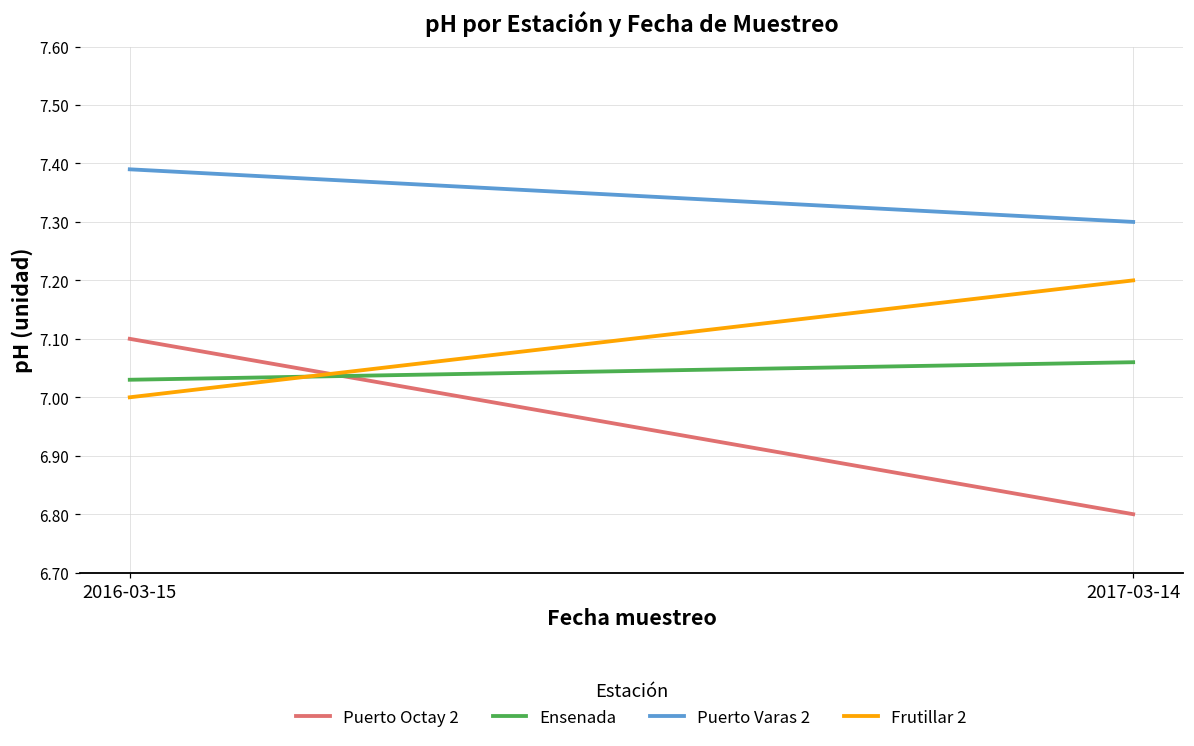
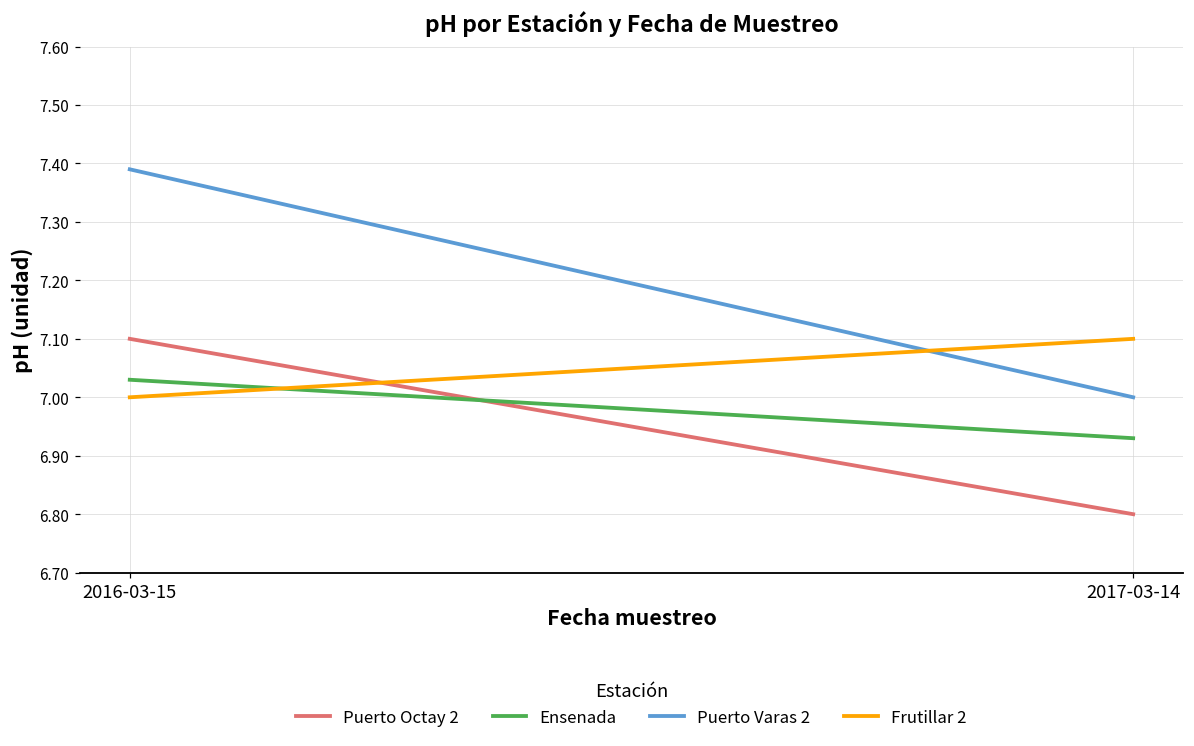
  {
    "Puerto Octay 2": {
      "2016-03-15": 7.10,
      "2017-03-14": 6.80
    },
    "Ensenada": {
      "2016-03-15": 7.03,
-     "2017-03-14": 7.06
+     "2017-03-14": 6.93
    },
    "Puerto Varas 2": {
      "2016-03-15": 7.39,
-     "2017-03-14": 7.3
+     "2017-03-14": 7.0
    },
    "Frutillar 2": {
      "2016-03-15": 7.0,
-     "2017-03-14": 7.2
+     "2017-03-14": 7.1
    }
  }
